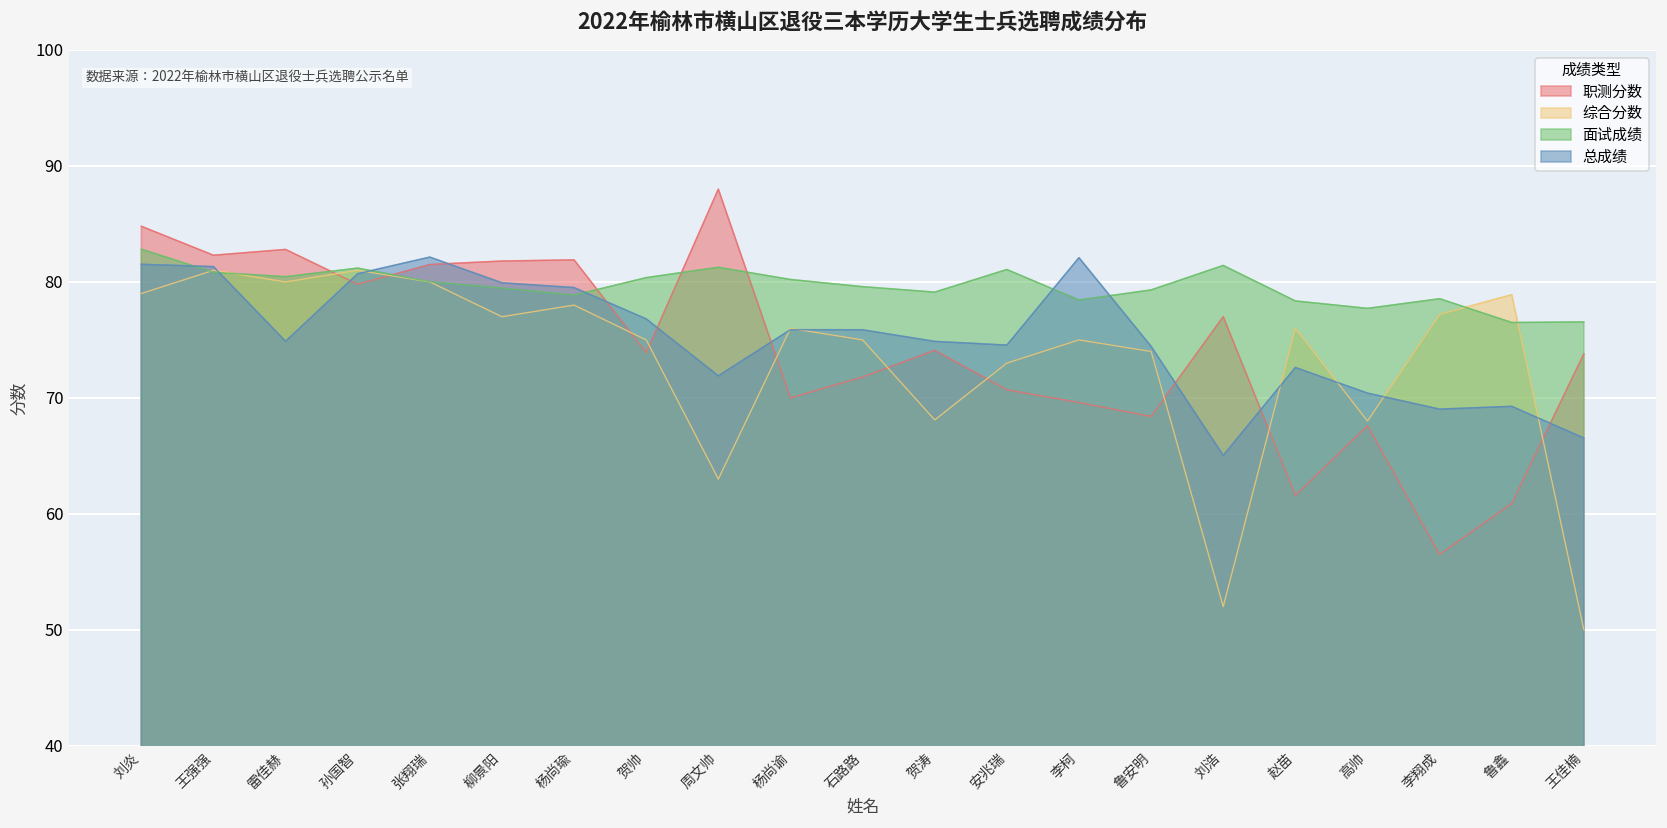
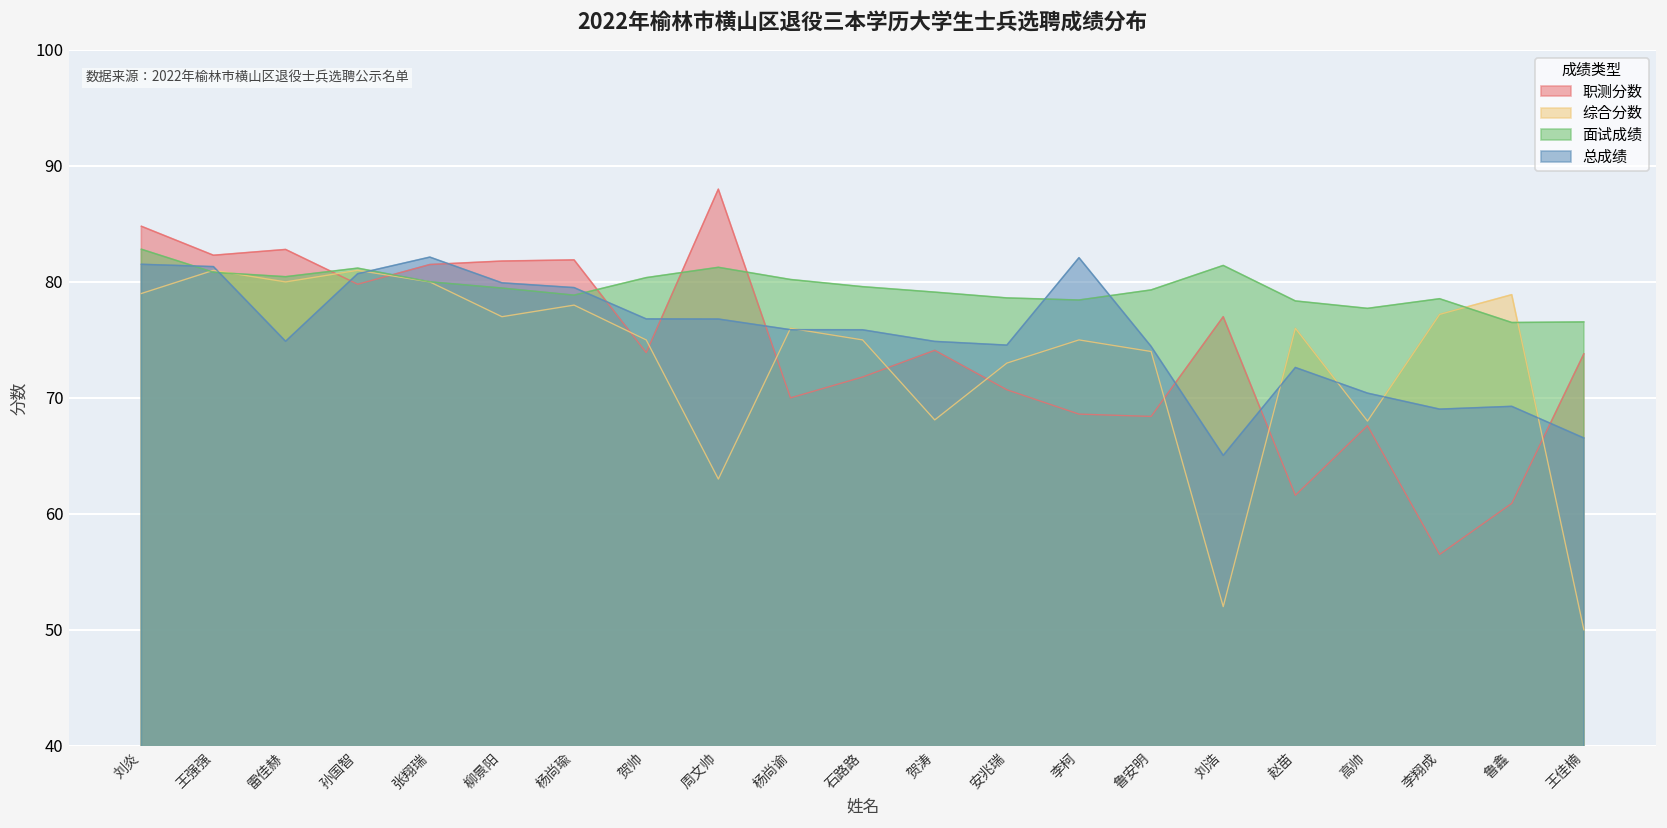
  {
    "职测分数": {
      "刘炎": 85,
      "王强强": 82,
      "雷佳赫": 83,
      "孙国智": 80,
      "张翔瑞": 82,
      "柳景阳": 82,
      "杨尚瑜": 82,
      "贺帅": 74,
      "周文帅": 88,
      "杨尚谕": 70,
      "石路路": 72,
      "贺涛": 74,
      "安兆瑞": 71,
-     "李柯": 70,
+     "李柯": 69,
      "鲁安明": 68,
      "刘浩": 77,
      "赵苗": 62,
      "高帅": 68,
      "李翔成": 57,
      "鲁鑫": 61,
      "王佳楠": 74
    },
    "综合分数": {
      "刘炎": 79,
      "雷佳赫": 80,
      "柳景阳": 77,
      "杨尚瑜": 78,
      "贺帅": 75,
      "周文帅": 63,
      "石路路": 75,
      "贺涛": 68,
      "安兆瑞": 73,
      "李柯": 75,
      "鲁安明": 74,
      "刘浩": 52,
      "赵苗": 76,
      "高帅": 68,
      "李翔成": 77,
      "鲁鑫": 79,
      "王佳楠": 50
    },
    "面试成绩": {
      "刘炎": 83,
      "雷佳赫": 80,
      "柳景阳": 79,
      "杨尚瑜": 79,
      "贺帅": 80,
      "周文帅": 81,
      "杨尚谕": 80,
      "石路路": 80,
      "贺涛": 79,
-     "安兆瑞": 81,
+     "安兆瑞": 79,
      "李柯": 78,
      "鲁安明": 79,
      "刘浩": 81,
      "赵苗": 78,
      "高帅": 78,
      "李翔成": 79,
      "鲁鑫": 77,
      "王佳楠": 77
    },
    "总成绩": {
      "刘炎": 82,
      "王强强": 81,
      "雷佳赫": 75,
      "孙国智": 81,
      "张翔瑞": 82,
      "柳景阳": 80,
      "杨尚瑜": 80,
      "贺帅": 77,
-     "周文帅": 72,
+     "周文帅": 77,
      "石路路": 76,
      "贺涛": 75,
      "安兆瑞": 75,
      "李柯": 82,
      "鲁安明": 74,
      "刘浩": 65,
      "赵苗": 73,
      "高帅": 70,
      "李翔成": 69,
      "鲁鑫": 69,
      "王佳楠": 67
    }
  }
